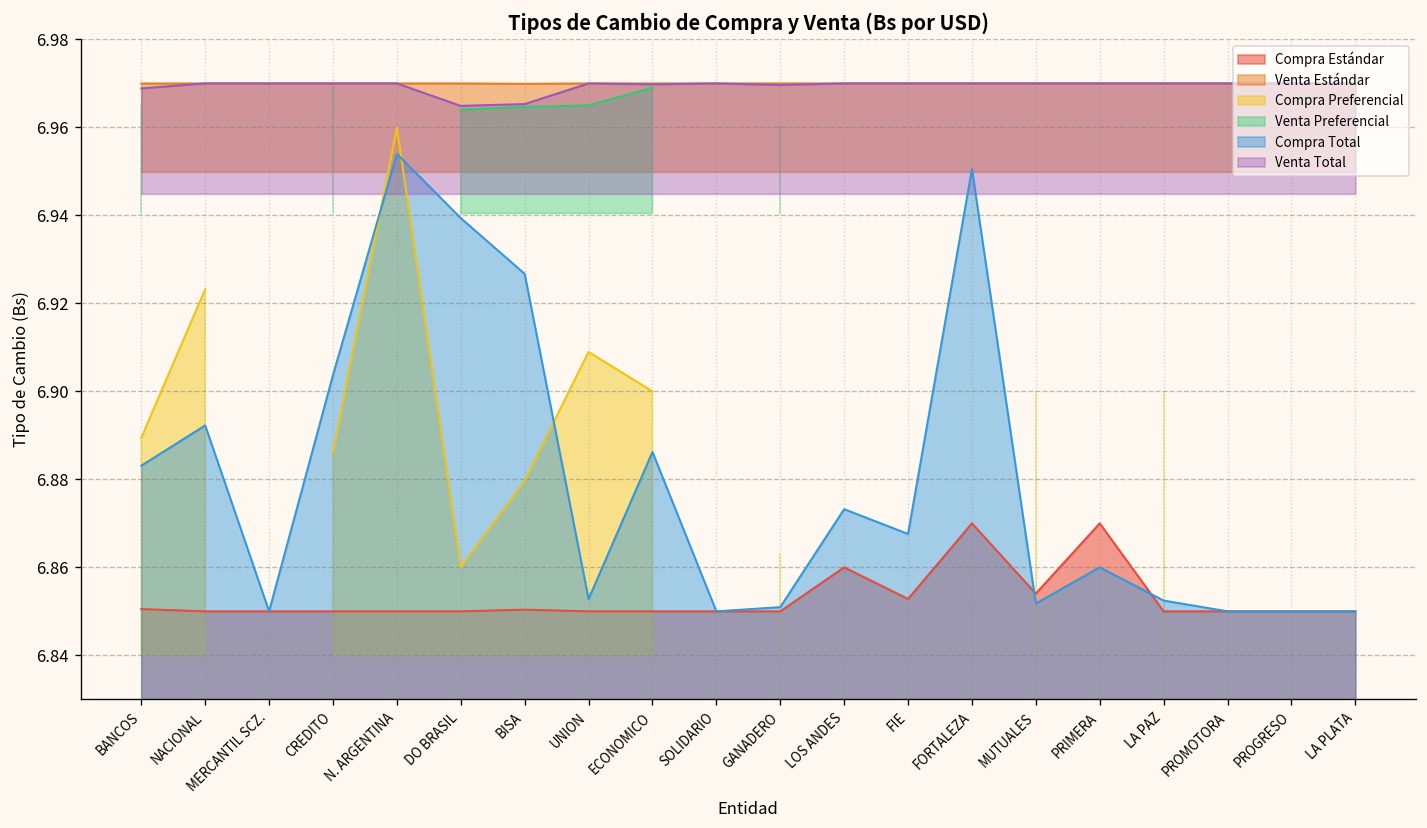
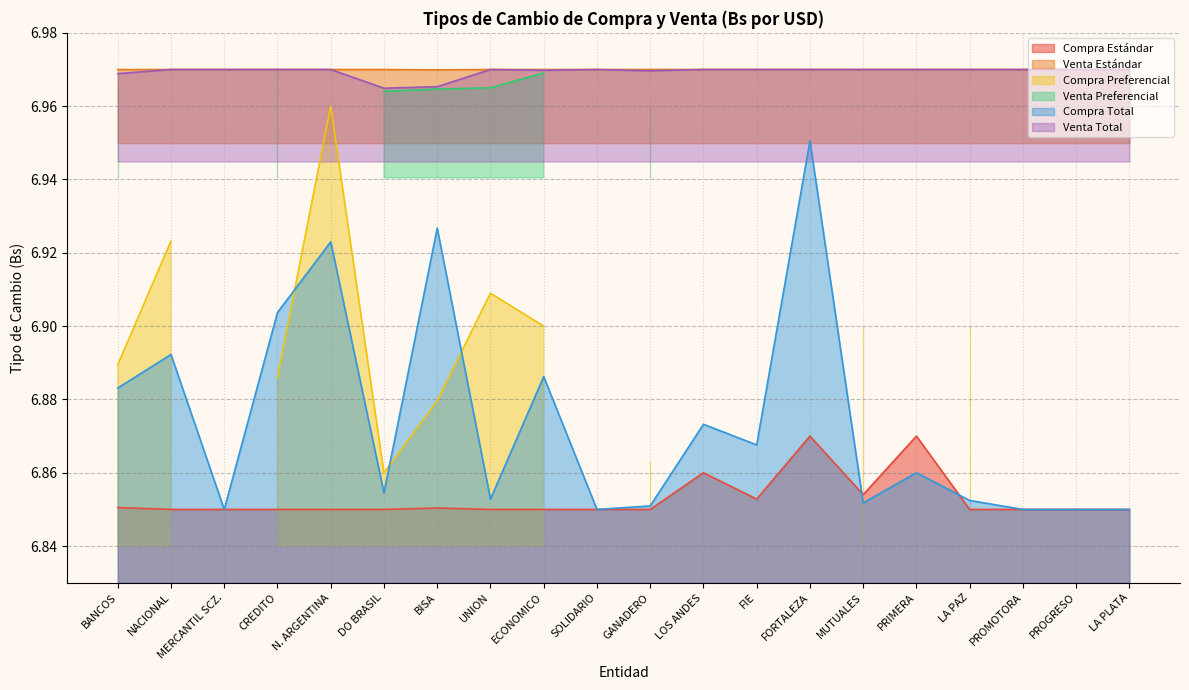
  {
    "Compra Total": {
      "BANCOS": 6.883,
      "NACIONAL": 6.892,
      "CREDITO": 6.904,
-     "N. ARGENTINA": 6.954,
-     "DO BRASIL": 6.939,
+     "N. ARGENTINA": 6.923,
+     "DO BRASIL": 6.855,
      "BISA": 6.927,
      "UNION": 6.853,
      "ECONOMICO": 6.886,
      "GANADERO": 6.851,
      "LOS ANDES": 6.873,
      "FIE": 6.868,
      "FORTALEZA": 6.951,
      "MUTUALES": 6.852,
      "PRIMERA": 6.860,
      "LA PAZ": 6.852
    },
    "Venta Total": {
      "BANCOS": 6.969,
      "DO BRASIL": 6.965
    }
  }
